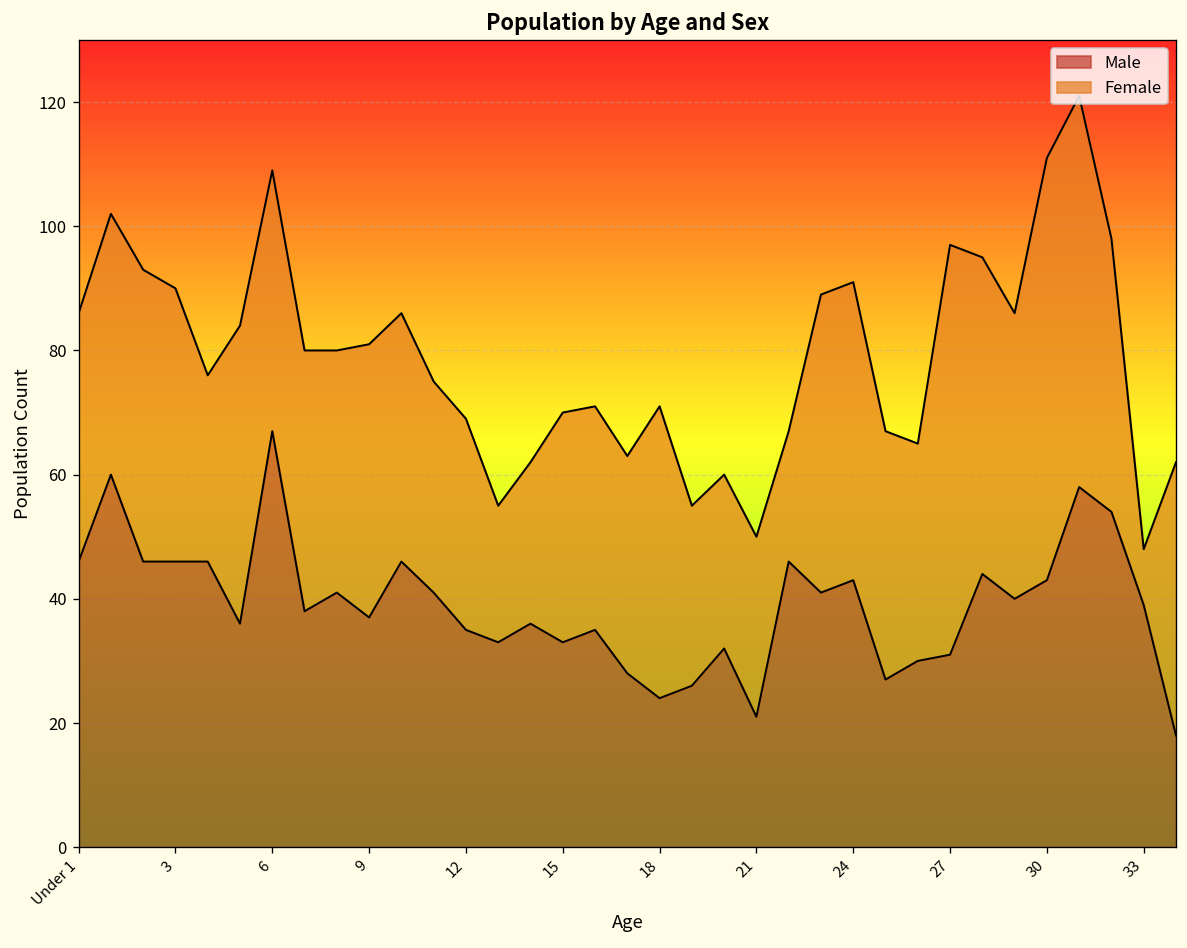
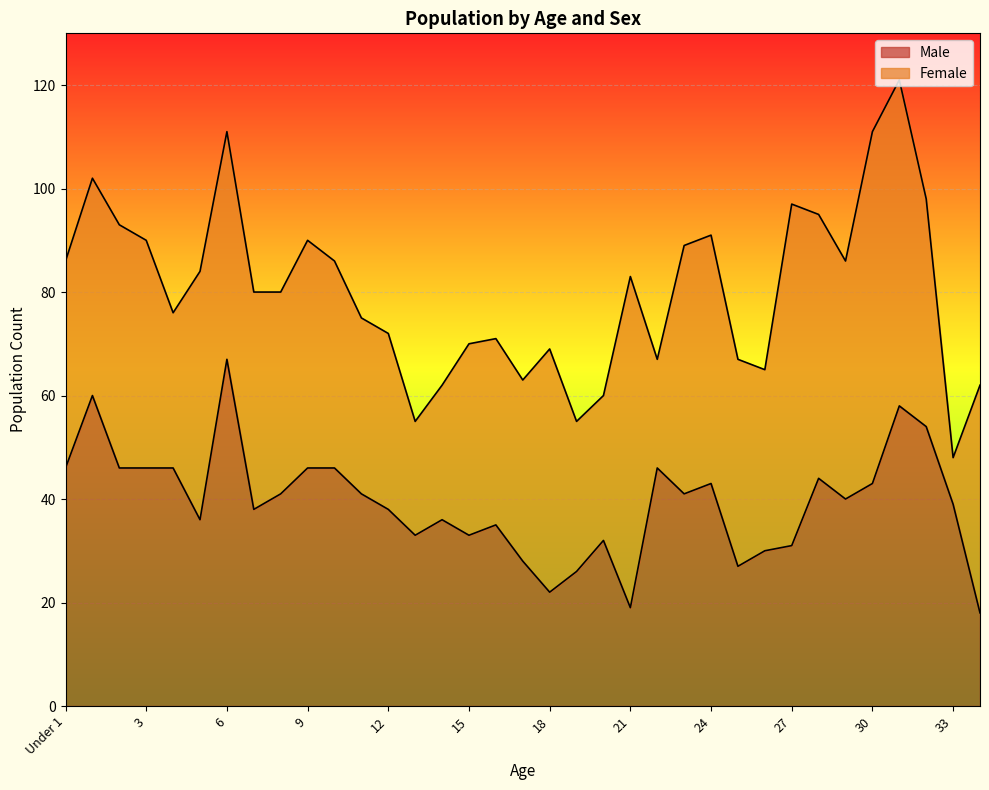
  {
    "Male": {
      "Under 1": 46,
      "3": 46,
      "6": 67,
-     "9": 37,
-     "12": 35,
+     "9": 46,
+     "12": 38,
      "15": 33,
-     "18": 24,
-     "21": 21,
+     "18": 22,
+     "21": 19,
      "24": 43,
      "27": 31,
      "30": 43,
      "33": 39
    },
    "Female": {
      "Under 1": 40,
      "3": 44,
-     "6": 42,
+     "6": 44,
      "9": 44,
      "12": 34,
      "15": 37,
      "18": 47,
-     "21": 29,
+     "21": 64,
      "24": 48,
      "27": 66,
      "30": 68,
      "33": 9
    }
  }
